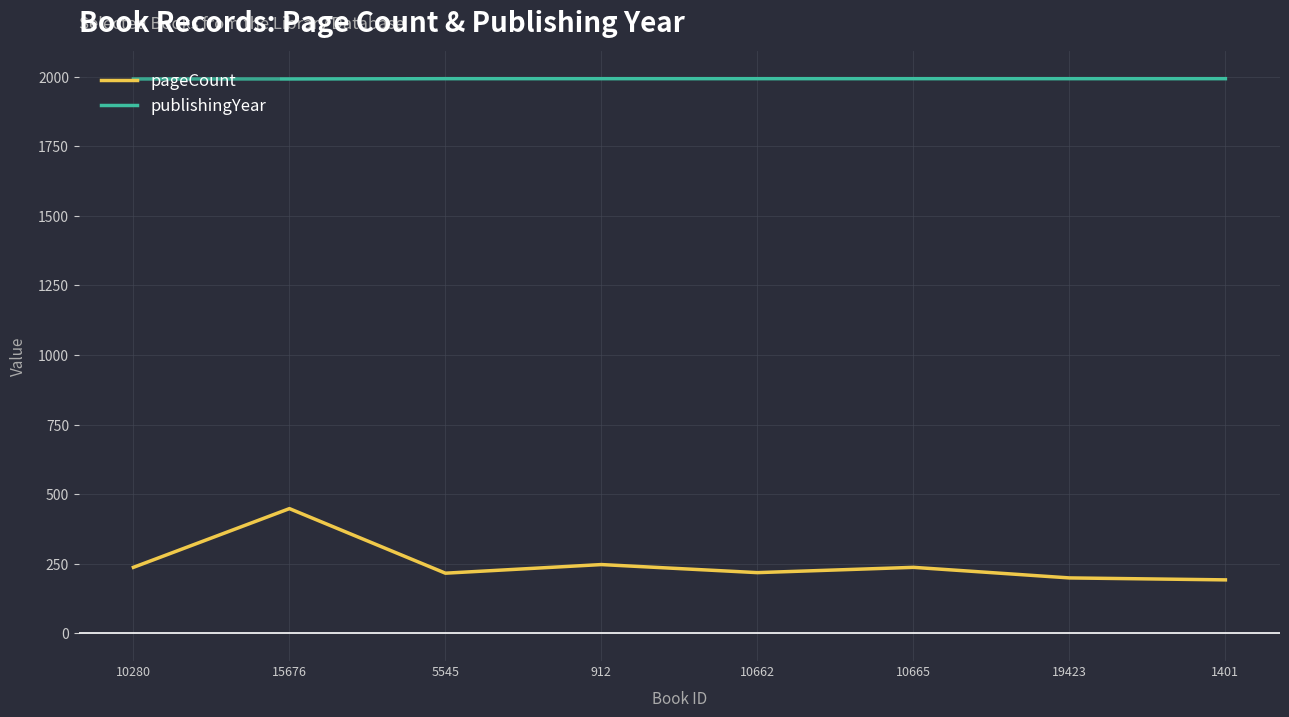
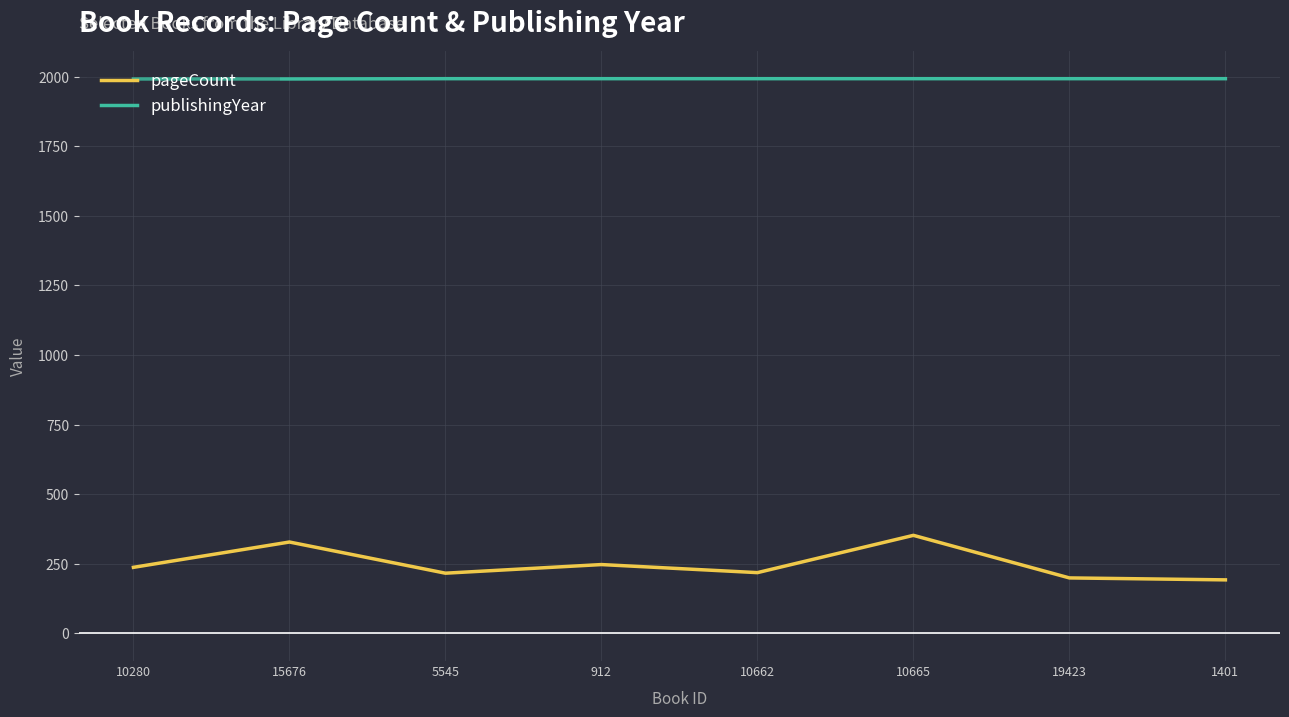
  {
    "pageCount": {
      "10280": 240,
-     "15676": 450,
+     "15676": 330,
      "5545": 220,
      "912": 250,
      "10662": 220,
-     "10665": 240,
+     "10665": 350,
      "19423": 200,
      "1401": 190
    },
    "publishingYear": {
      "15676": 1990,
      "5545": 1990,
      "912": 1990,
      "10662": 1990,
      "10665": 1990,
      "19423": 1990,
      "1401": 1990
    }
  }
